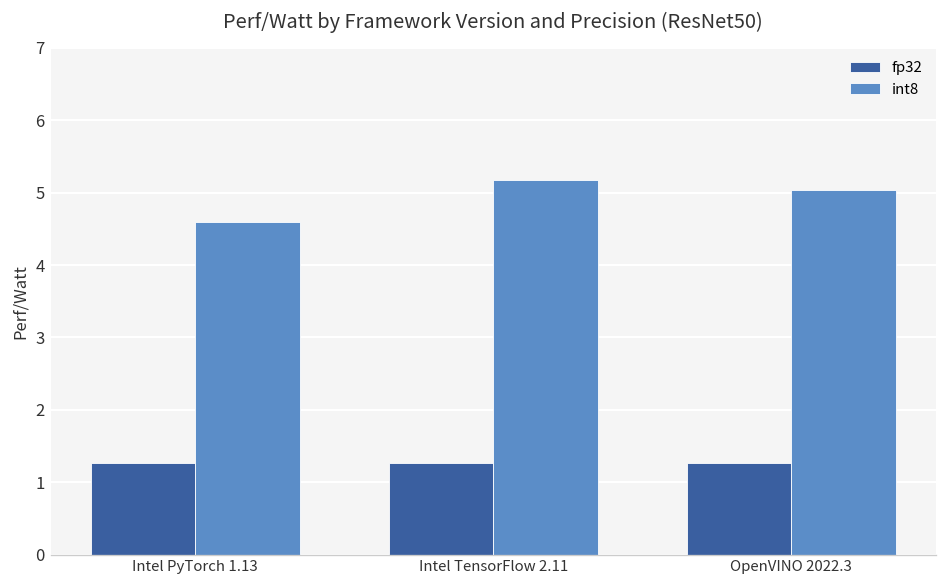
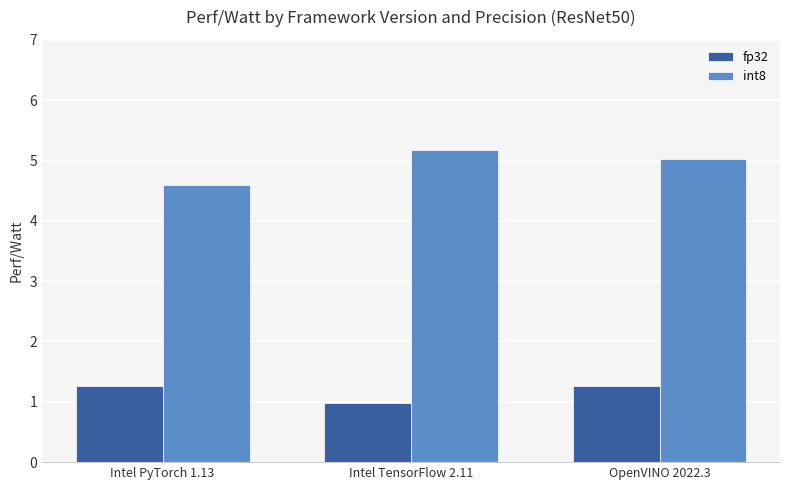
  {
    "fp32": {
      "Intel PyTorch 1.13": 1.3,
-     "Intel TensorFlow 2.11": 1.3,
+     "Intel TensorFlow 2.11": 1.0,
      "OpenVINO 2022.3": 1.3
    },
    "int8": {
      "Intel PyTorch 1.13": 4.6,
      "Intel TensorFlow 2.11": 5.2,
      "OpenVINO 2022.3": 5.0
    }
  }
